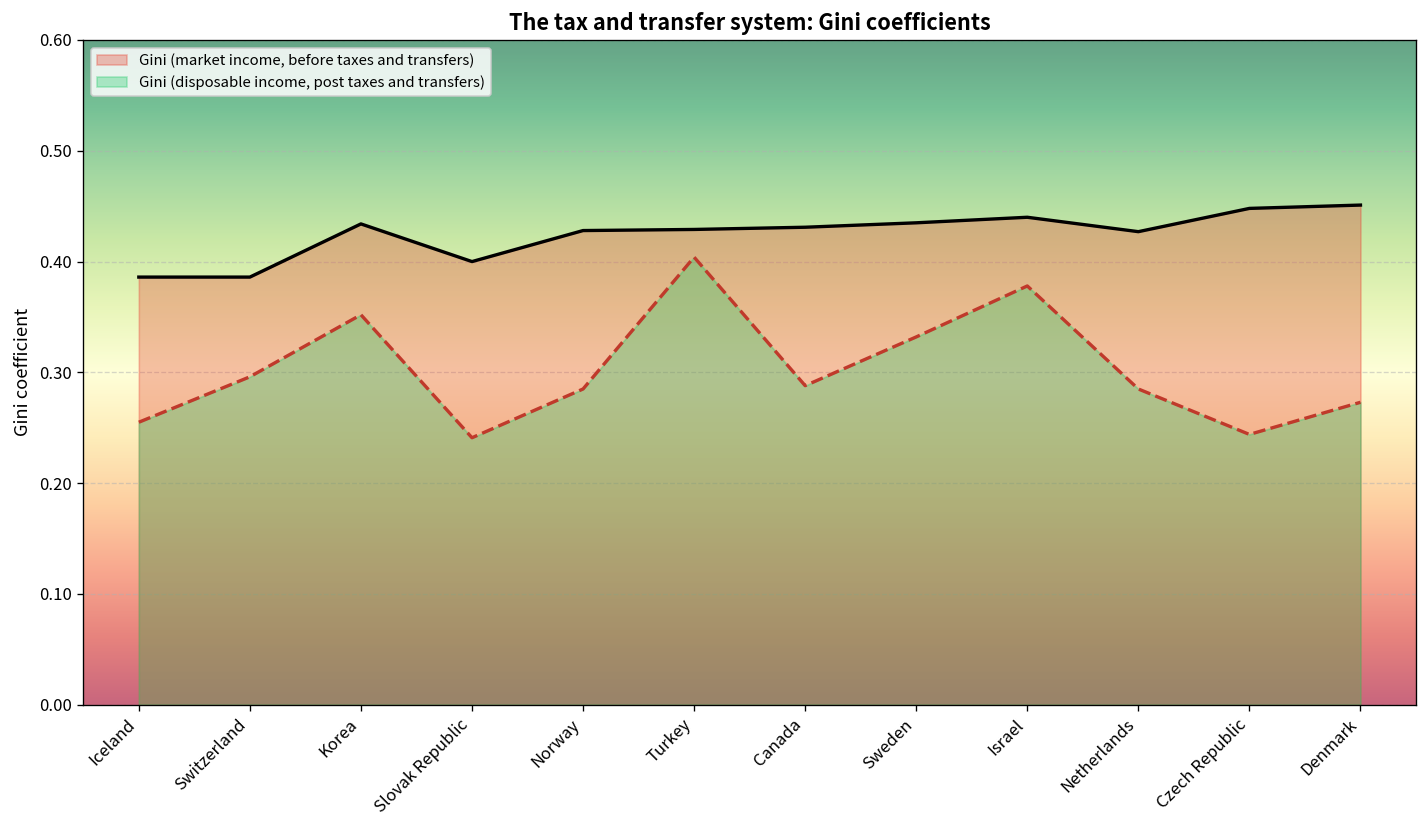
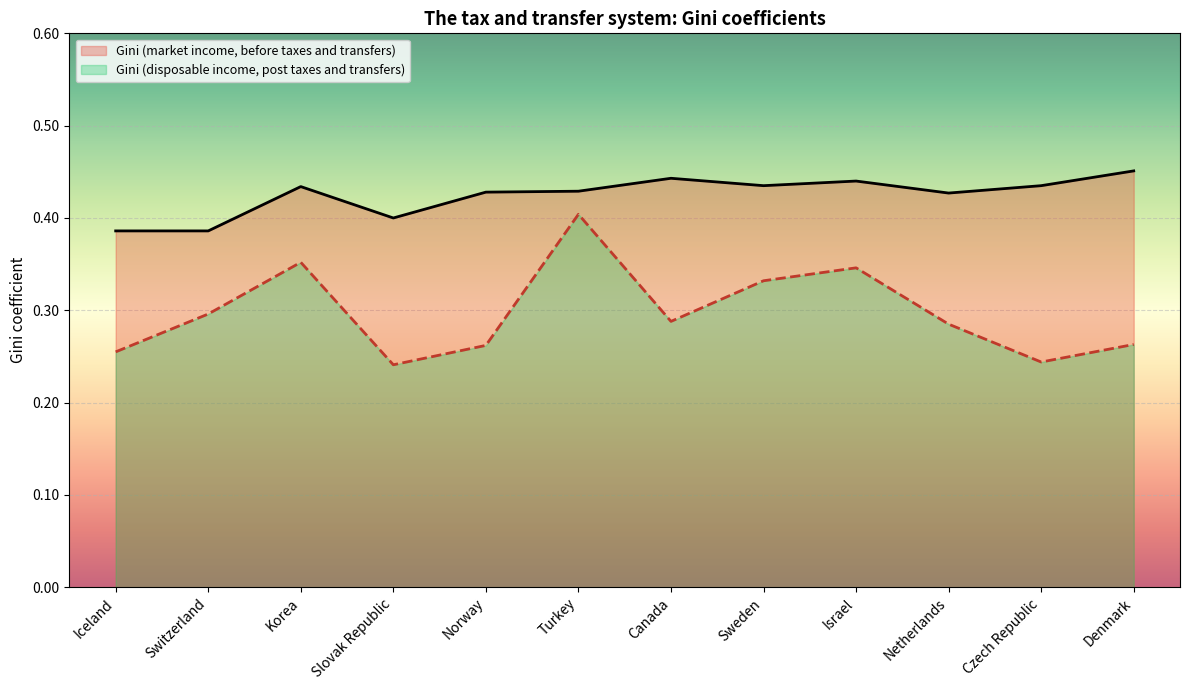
  {
    "Gini (market income, before taxes and transfers)": {
      "Iceland": 0.39,
      "Switzerland": 0.39,
      "Korea": 0.43,
      "Slovak Republic": 0.40,
      "Norway": 0.43,
      "Turkey": 0.43,
-     "Canada": 0.43,
+     "Canada": 0.44,
      "Sweden": 0.44,
      "Israel": 0.44,
      "Netherlands": 0.43,
-     "Czech Republic": 0.45,
+     "Czech Republic": 0.44,
      "Denmark": 0.45
    },
    "Gini (disposable income, post taxes and transfers)": {
      "Iceland": 0.26,
      "Switzerland": 0.30,
      "Korea": 0.35,
      "Slovak Republic": 0.24,
-     "Norway": 0.29,
+     "Norway": 0.26,
      "Turkey": 0.40,
      "Canada": 0.29,
      "Sweden": 0.33,
-     "Israel": 0.38,
+     "Israel": 0.35,
      "Netherlands": 0.29,
      "Czech Republic": 0.24,
-     "Denmark": 0.27
+     "Denmark": 0.26
    }
  }
